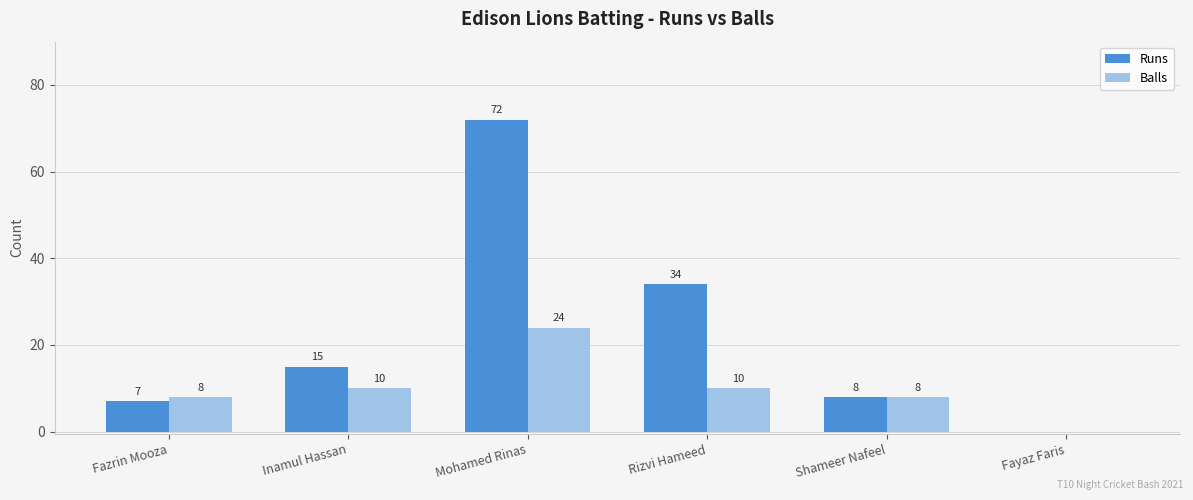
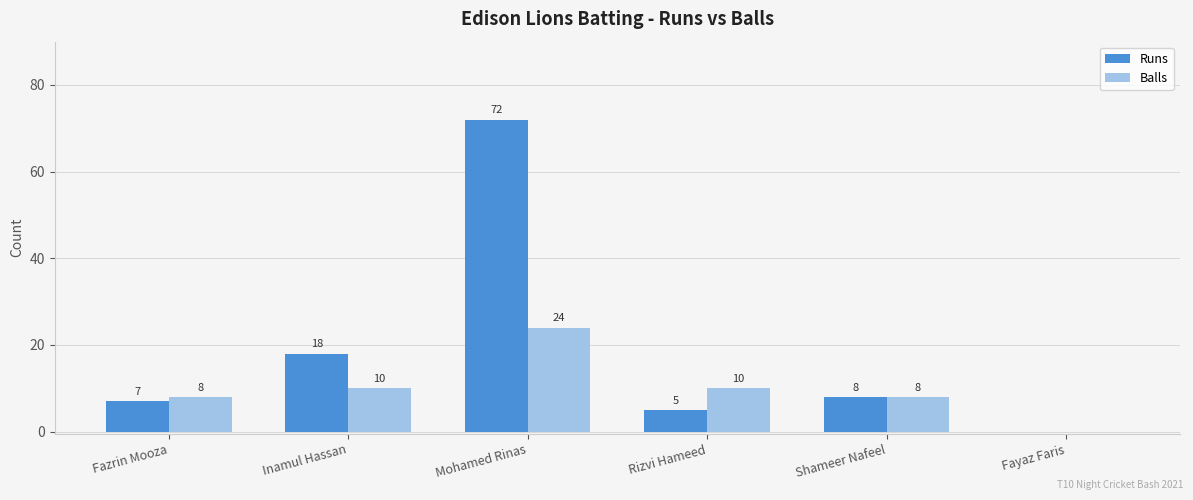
  {
    "Runs": {
      "Fazrin Mooza": 7,
-     "Inamul Hassan": 15,
+     "Inamul Hassan": 18,
      "Mohamed Rinas": 72,
-     "Rizvi Hameed": 34,
+     "Rizvi Hameed": 5,
      "Shameer Nafeel": 8
    },
    "Balls": {
      "Fazrin Mooza": 8,
      "Inamul Hassan": 10,
      "Mohamed Rinas": 24,
      "Rizvi Hameed": 10,
      "Shameer Nafeel": 8
    }
  }
